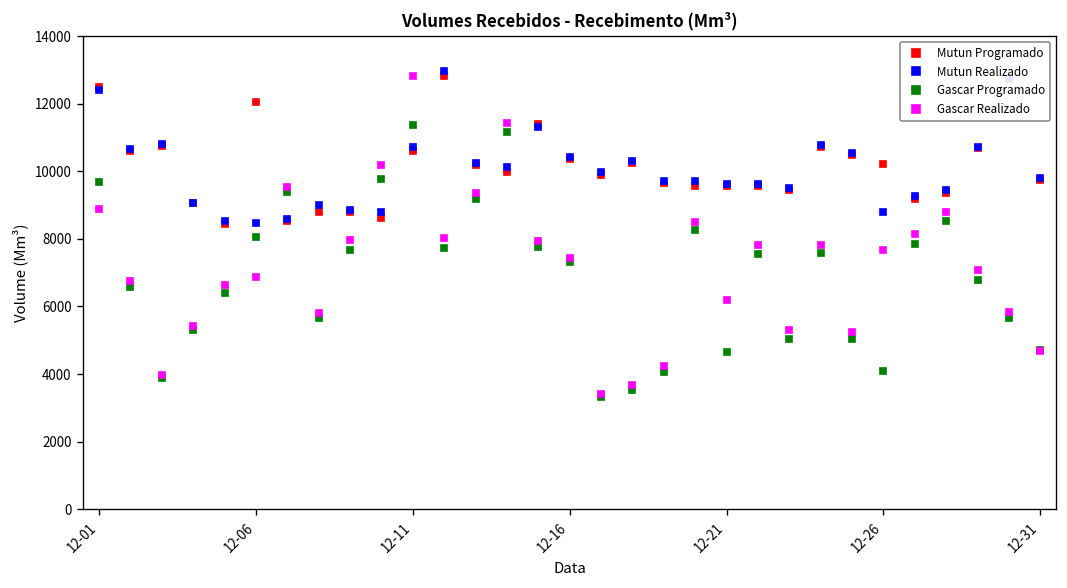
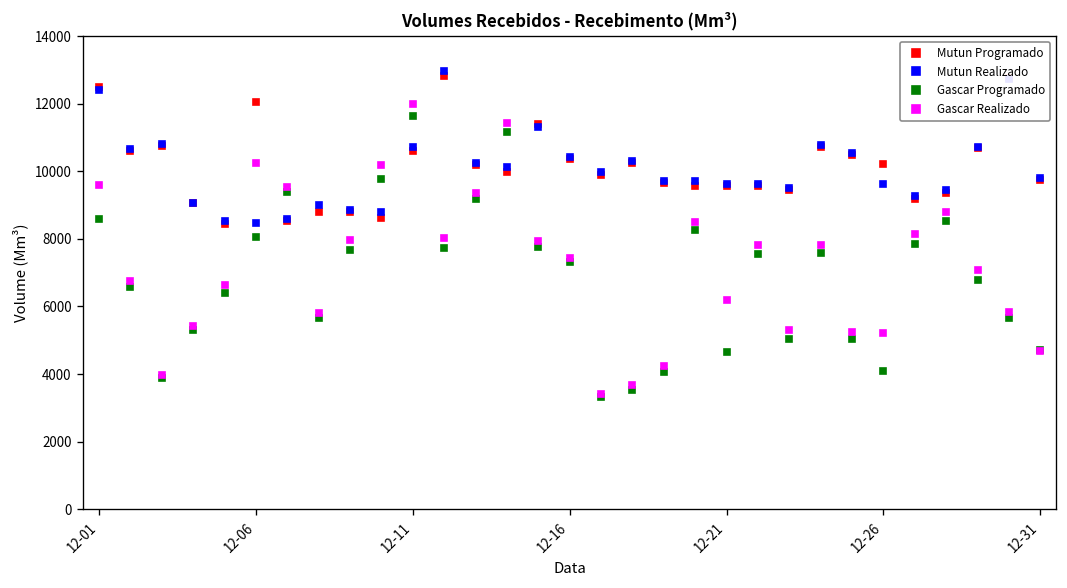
  {
    "Mutun Programado": {
      "12-06": 12000,
      "12-11": 10600,
      "12-26": 10200
    },
    "Mutun Realizado": {
      "12-06": 8500,
      "12-11": 10700,
-     "12-26": 8800
+     "12-26": 9600
    },
    "Gascar Programado": {
-     "12-01": 9700,
+     "12-01": 8600,
      "12-06": 8100,
-     "12-11": 11400,
+     "12-11": 11600,
      "12-16": 7300,
      "12-21": 4600,
      "12-26": 4100
    },
    "Gascar Realizado": {
-     "12-01": 8900,
-     "12-06": 6900,
-     "12-11": 12800,
+     "12-01": 9600,
+     "12-06": 10300,
+     "12-11": 12000,
      "12-16": 7400,
      "12-21": 6200,
-     "12-26": 7700
+     "12-26": 5200
    }
  }
